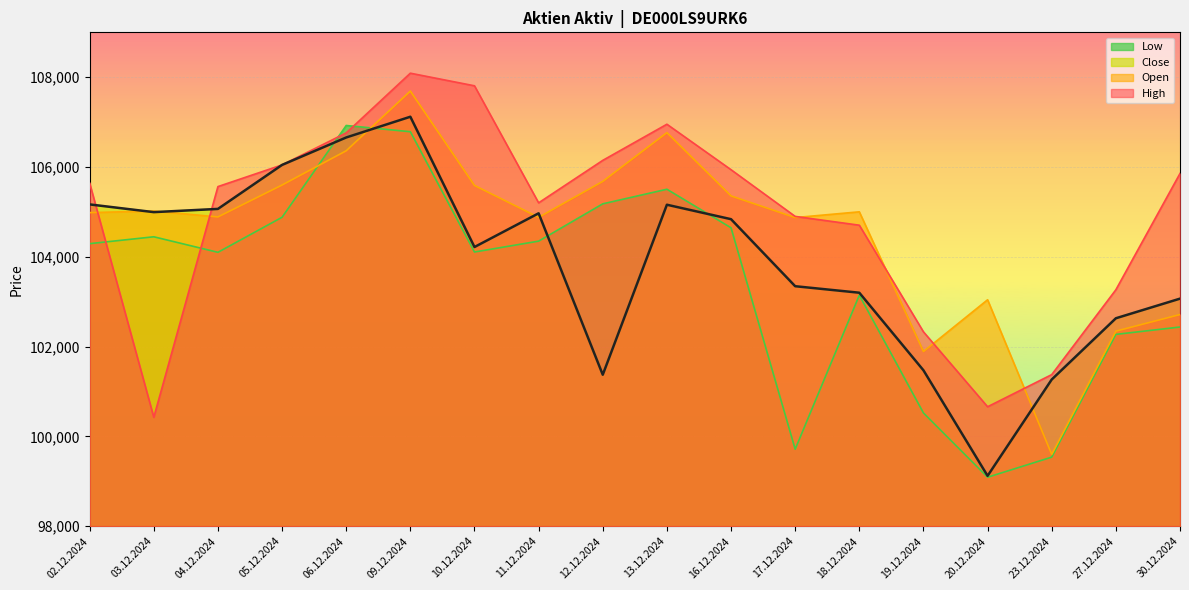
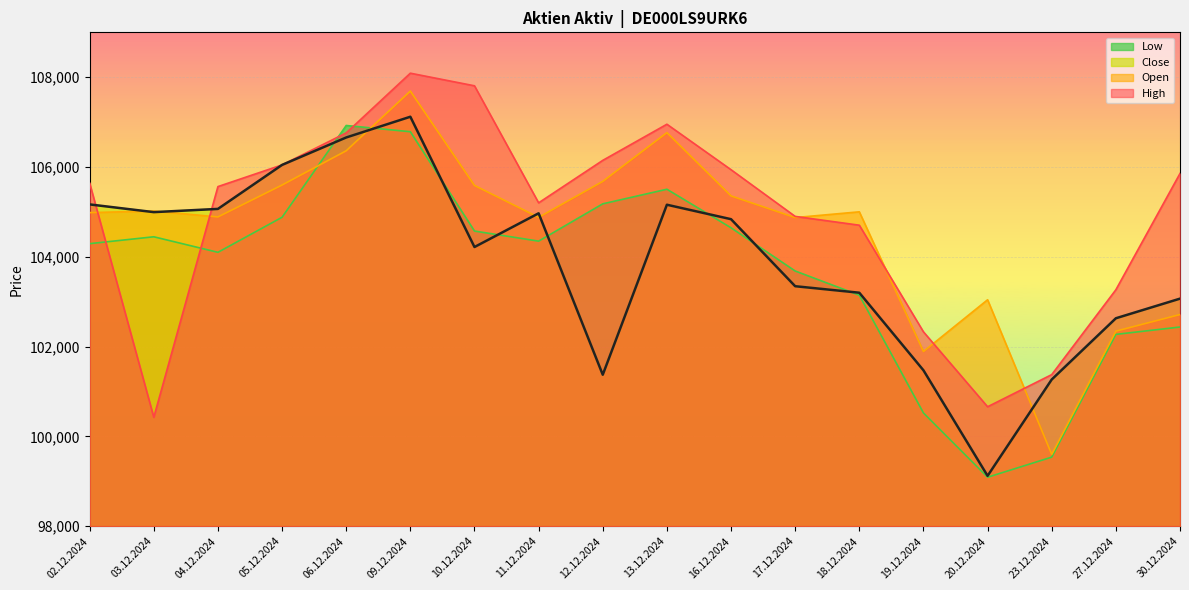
  {
    "Low": {
      "02.12.2024": "104,300",
      "03.12.2024": "104,400",
      "04.12.2024": "104,100",
      "05.12.2024": "104,900",
      "06.12.2024": "106,900",
      "09.12.2024": "106,800",
-     "10.12.2024": "104,100",
+     "10.12.2024": "104,600",
      "11.12.2024": "104,300",
      "12.12.2024": "105,200",
      "13.12.2024": "105,500",
      "16.12.2024": "104,600",
-     "17.12.2024": "99,700",
+     "17.12.2024": "103,700",
      "19.12.2024": "100,500",
      "23.12.2024": "99,500",
      "27.12.2024": "102,300",
      "30.12.2024": "102,400"
    },
    "Close": {
      "02.12.2024": "105,200",
      "04.12.2024": "105,100",
      "06.12.2024": "106,700",
      "09.12.2024": "107,100",
      "10.12.2024": "104,200",
      "11.12.2024": "105,000",
      "12.12.2024": "101,400",
      "13.12.2024": "105,200",
      "16.12.2024": "104,800",
      "17.12.2024": "103,300",
      "19.12.2024": "101,500",
      "23.12.2024": "101,300",
      "27.12.2024": "102,600",
      "30.12.2024": "103,100"
    },
    "Open": {
      "02.12.2024": "105,000",
      "04.12.2024": "104,900",
      "05.12.2024": "105,600",
      "06.12.2024": "106,400",
      "09.12.2024": "107,700",
      "10.12.2024": "105,600",
      "11.12.2024": "104,900",
      "12.12.2024": "105,700",
      "13.12.2024": "106,800",
      "16.12.2024": "105,400",
      "18.12.2024": "105,000",
      "19.12.2024": "101,900",
      "20.12.2024": "103,000",
      "23.12.2024": "99,600",
      "27.12.2024": "102,300",
      "30.12.2024": "102,700"
    },
    "High": {
      "02.12.2024": "105,600",
      "03.12.2024": "100,400",
      "04.12.2024": "105,600",
      "06.12.2024": "106,800",
      "09.12.2024": "108,100",
      "10.12.2024": "107,800",
      "11.12.2024": "105,200",
      "12.12.2024": "106,100",
      "13.12.2024": "107,000",
      "16.12.2024": "105,900",
      "18.12.2024": "104,700",
      "19.12.2024": "102,300",
      "20.12.2024": "100,700",
      "23.12.2024": "101,400",
      "27.12.2024": "103,300",
      "30.12.2024": "105,900"
    }
  }
